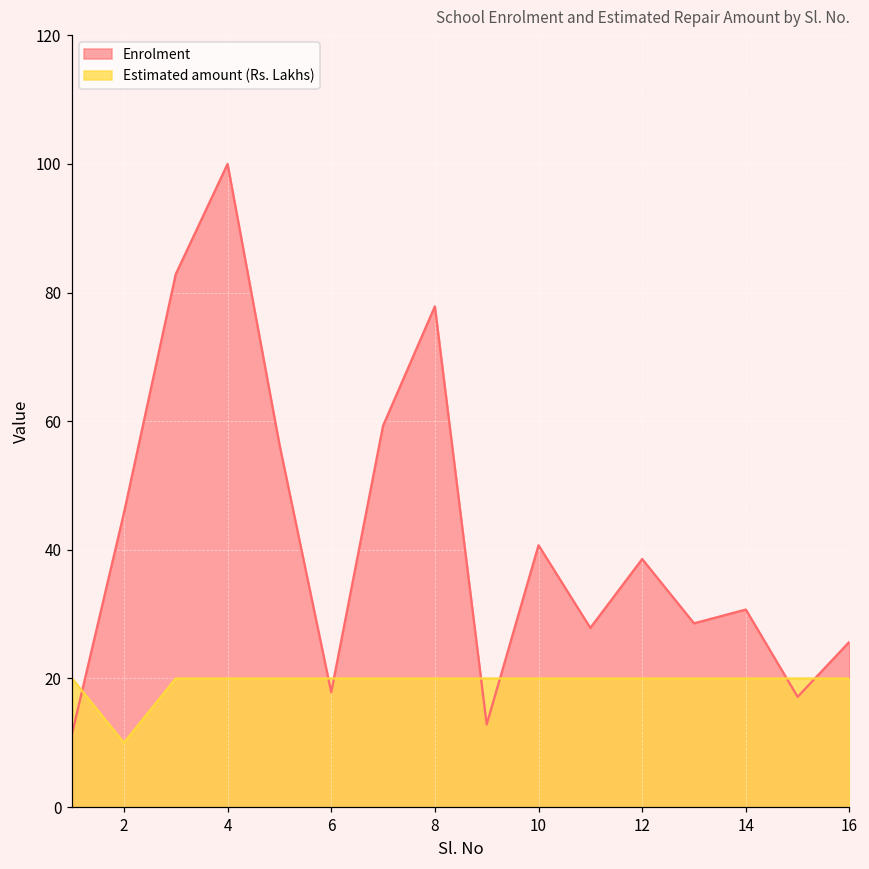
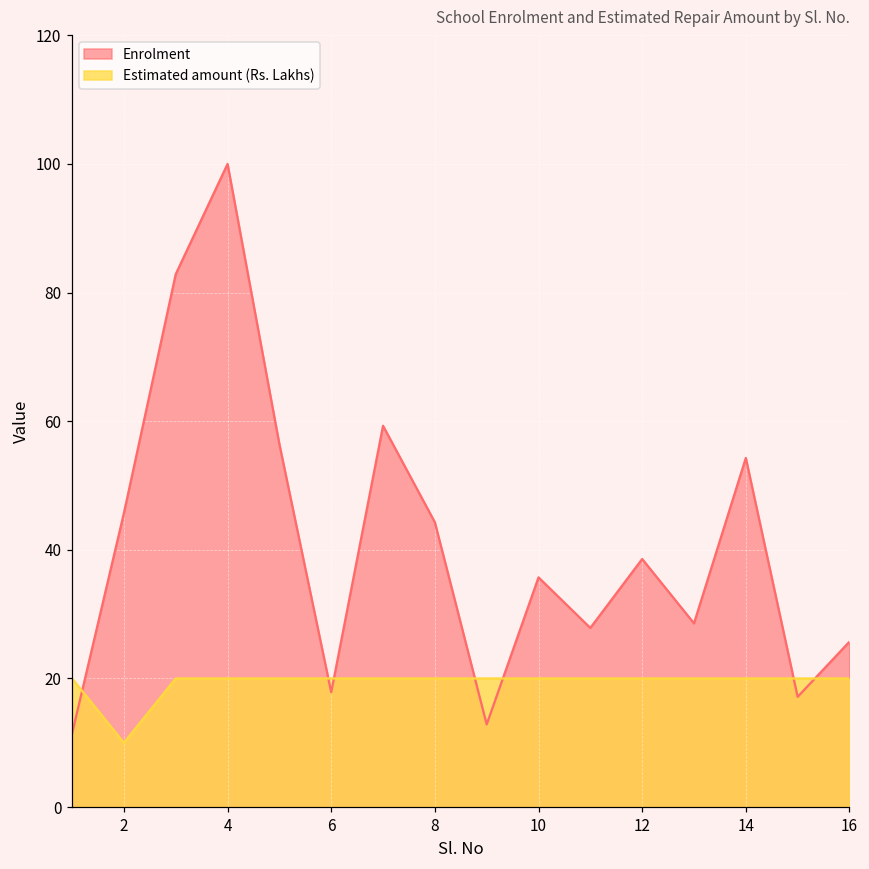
  {
    "Enrolment": {
      "2": 46,
      "4": 100,
      "6": 18,
-     "8": 78,
-     "10": 41,
+     "8": 44,
+     "10": 36,
      "12": 39,
-     "14": 31,
+     "14": 54,
      "16": 26
    },
    "Estimated amount (Rs. Lakhs)": {
      "2": 10,
      "4": 20,
      "6": 20,
      "8": 20,
      "10": 20,
      "12": 20,
      "14": 20,
      "16": 20
    }
  }
